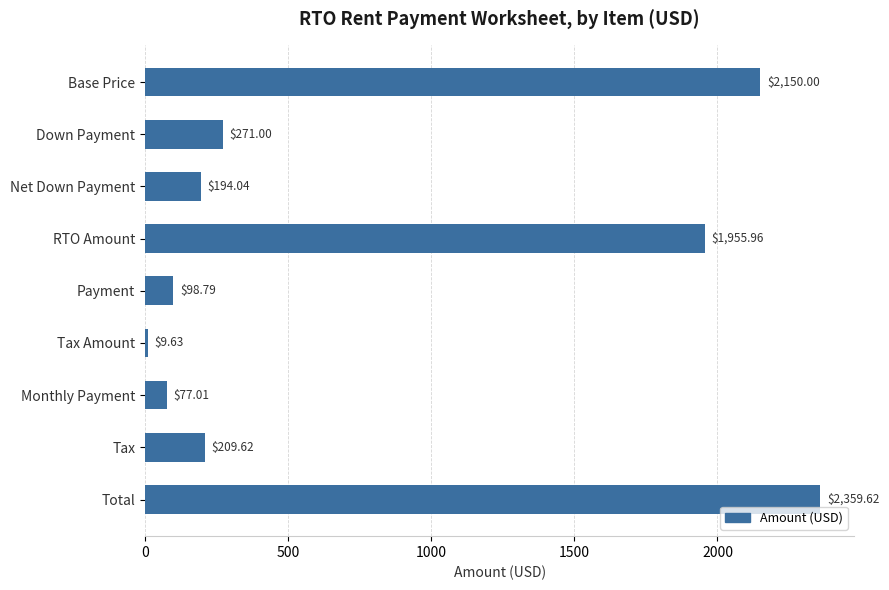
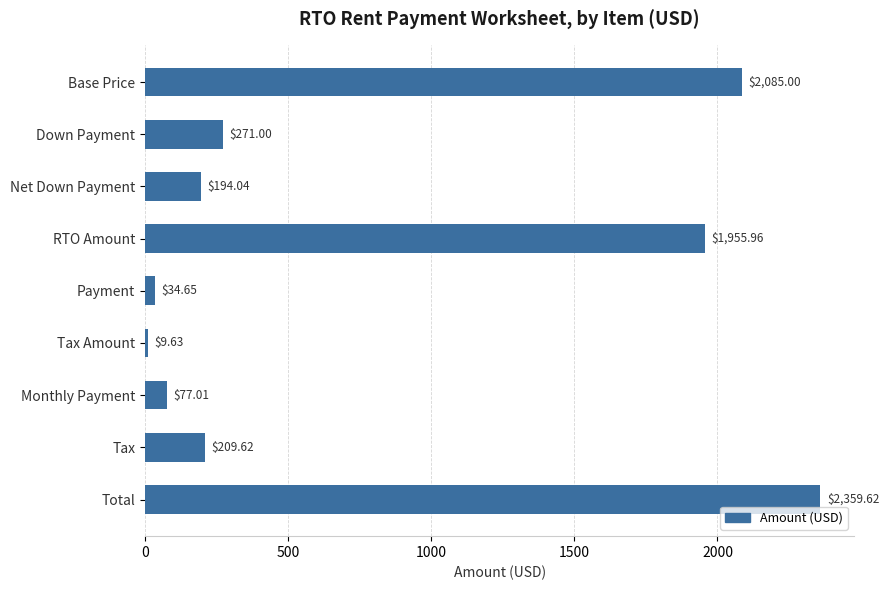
  {
-   "Base Price": "$2,150.00",
+   "Base Price": "$2,085.00",
    "Down Payment": "$271.00",
    "Net Down Payment": "$194.04",
    "RTO Amount": "$1,955.96",
-   "Payment": "$98.79",
+   "Payment": "$34.65",
    "Tax Amount": "$9.63",
    "Monthly Payment": "$77.01",
    "Tax": "$209.62",
    "Total": "$2,359.62"
  }
